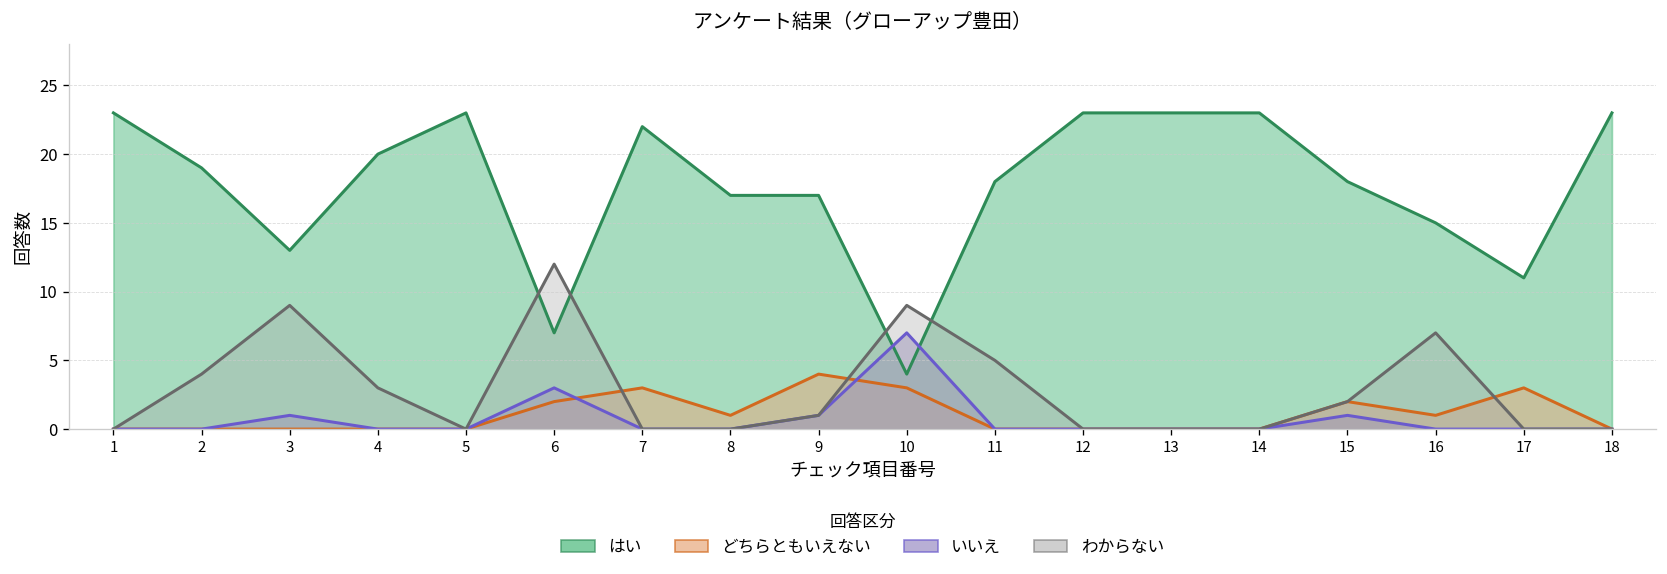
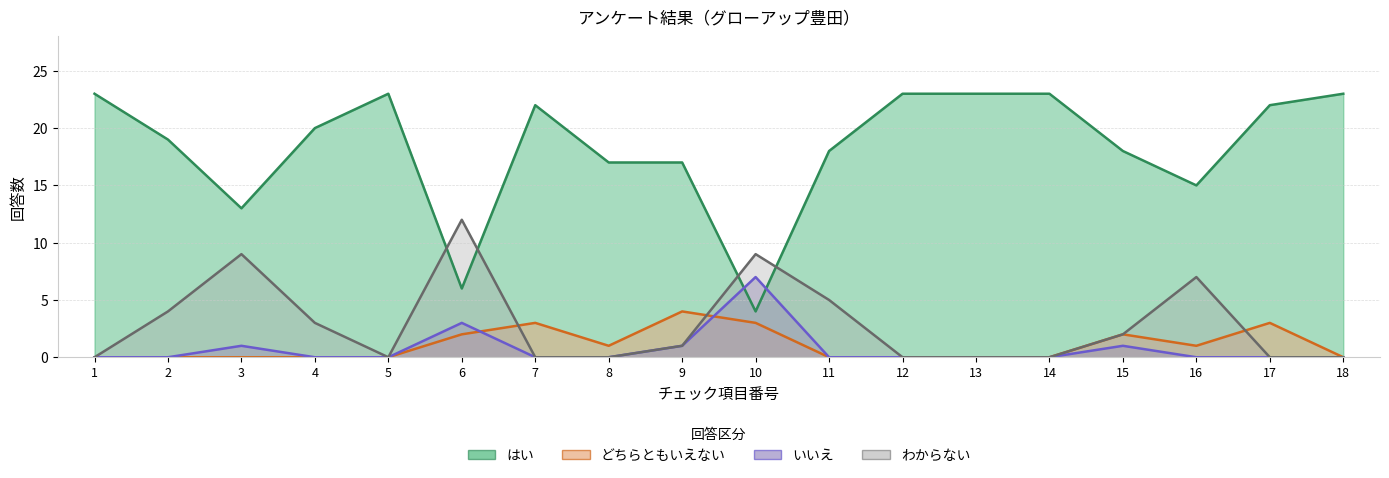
  {
    "はい": {
      "1": 23,
      "2": 19,
      "3": 13,
      "4": 20,
      "5": 23,
-     "6": 7,
+     "6": 6,
      "7": 22,
      "8": 17,
      "9": 17,
      "10": 4,
      "11": 18,
      "12": 23,
      "13": 23,
      "14": 23,
      "15": 18,
      "16": 15,
-     "17": 11,
+     "17": 22,
      "18": 23
    },
    "どちらともいえない": {
      "3": 0,
      "6": 2,
      "7": 3,
      "8": 1,
      "9": 4,
      "10": 3,
      "16": 1,
      "17": 3
    }
  }
